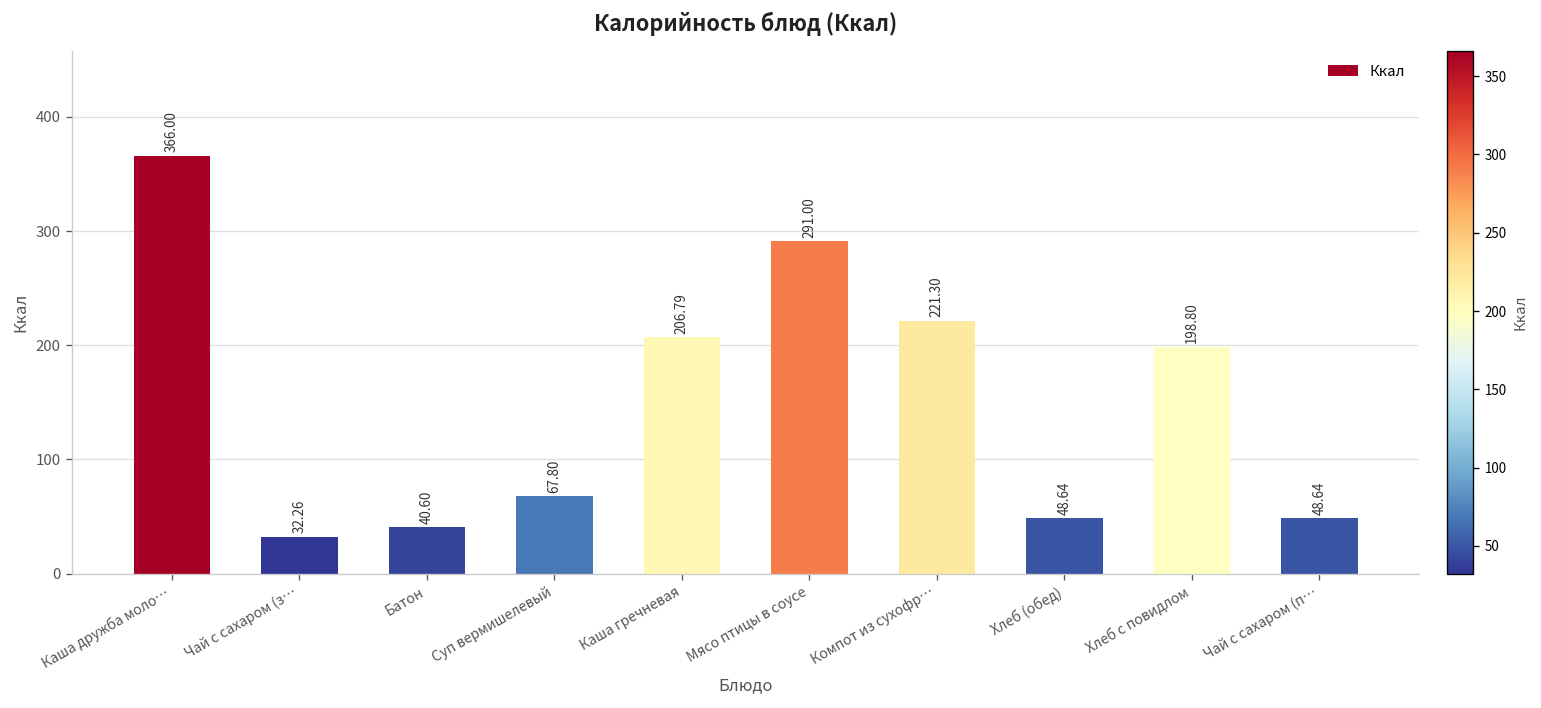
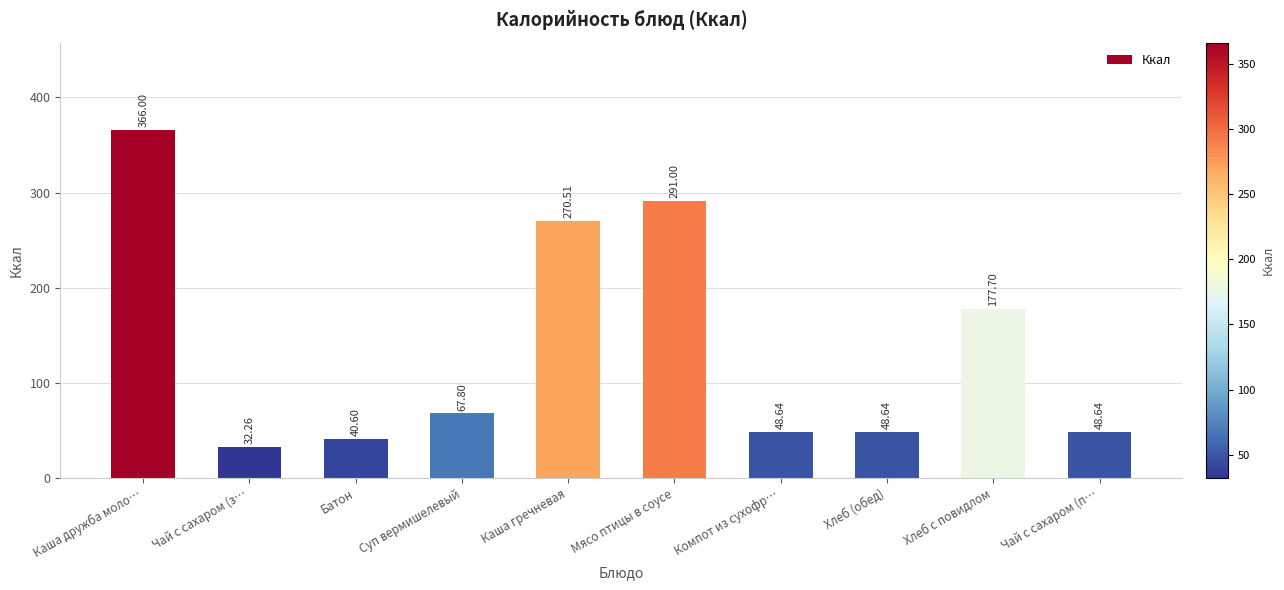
  {
    "Каша дружба моло…": 366.00,
    "Чай с сахаром (з…": 32.26,
    "Батон": 40.60,
    "Суп вермишелевый": 67.80,
-   "Каша гречневая": 206.79,
+   "Каша гречневая": 270.51,
    "Мясо птицы в соусе": 291.00,
-   "Компот из сухофр…": 221.30,
+   "Компот из сухофр…": 48.64,
    "Хлеб (обед)": 48.64,
-   "Хлеб с повидлом": 198.80,
+   "Хлеб с повидлом": 177.70,
    "Чай с сахаром (п…": 48.64
  }
